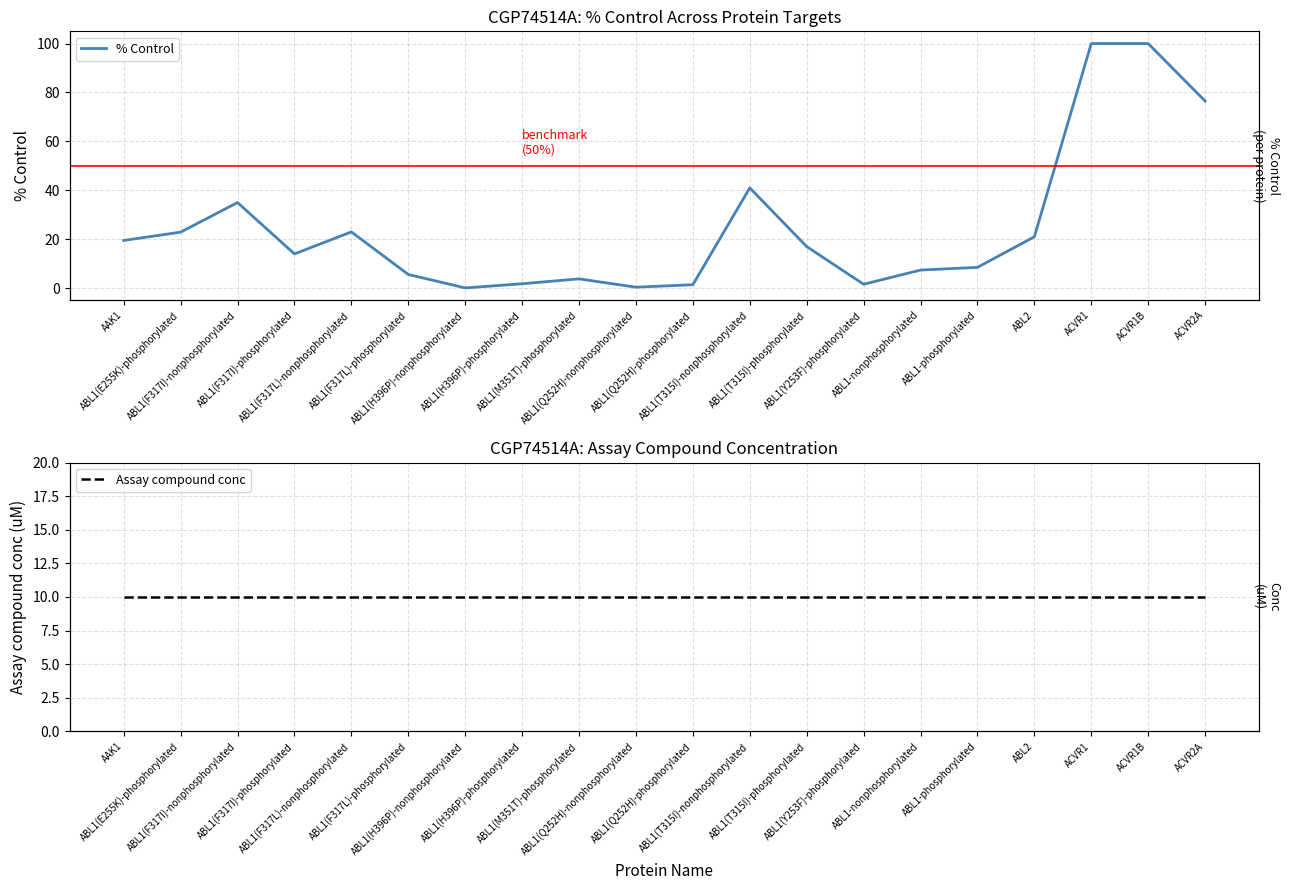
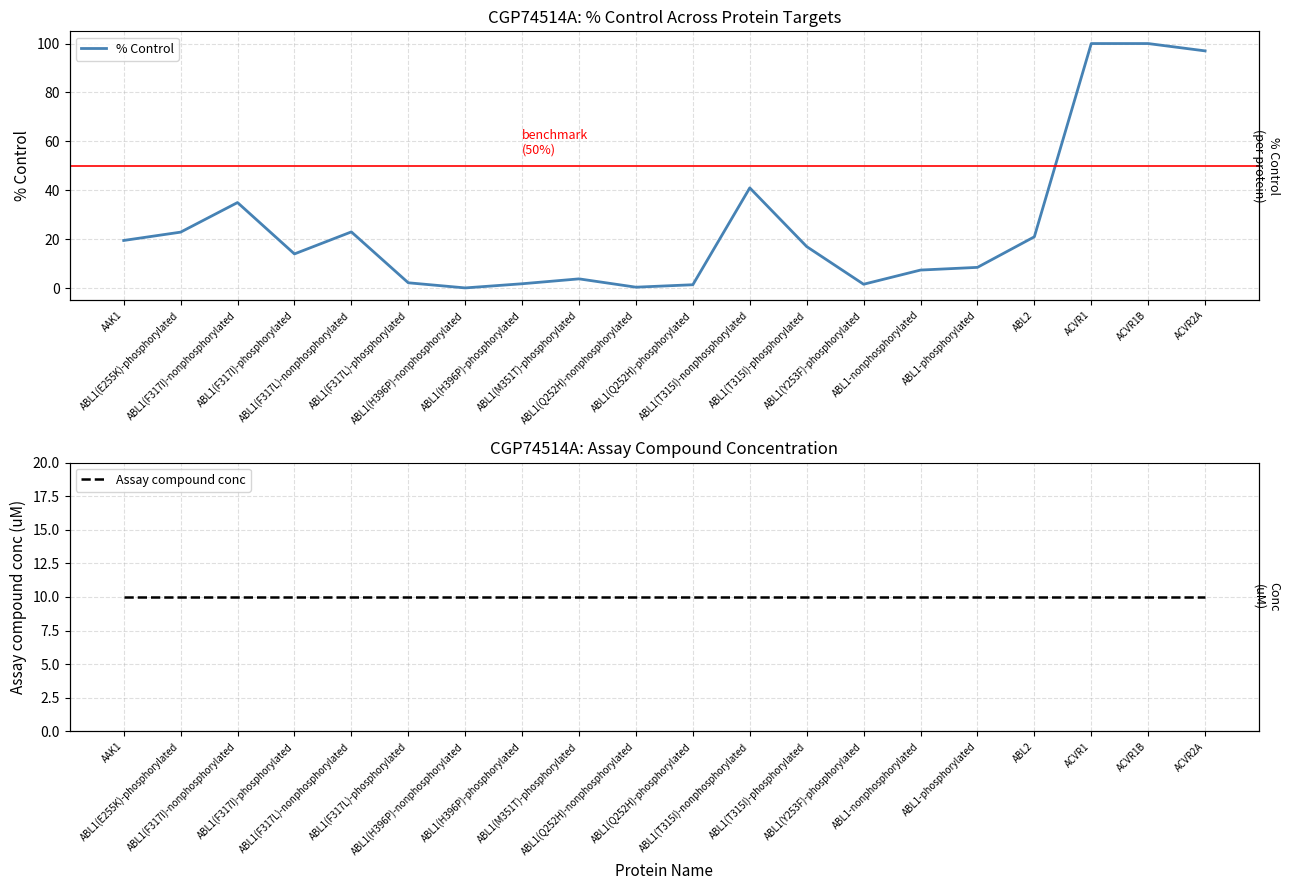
  {
    "CGP74514A: % Control Across Protein Targets": {
      "AAK1": 20,
      "ABL1(E255K)-phosphorylated": 23,
      "ABL1(F317I)-nonphosphorylated": 35,
      "ABL1(F317I)-phosphorylated": 14,
      "ABL1(F317L)-nonphosphorylated": 23,
-     "ABL1(F317L)-phosphorylated": 6,
+     "ABL1(F317L)-phosphorylated": 2,
      "ABL1(H396P)-nonphosphorylated": 0,
      "ABL1(H396P)-phosphorylated": 2,
      "ABL1(M351T)-phosphorylated": 4,
      "ABL1(Q252H)-nonphosphorylated": 0,
      "ABL1(Q252H)-phosphorylated": 1,
      "ABL1(T315I)-nonphosphorylated": 41,
      "ABL1(T315I)-phosphorylated": 17,
      "ABL1(Y253F)-phosphorylated": 2,
      "ABL1-nonphosphorylated": 7,
      "ABL1-phosphorylated": 9,
      "ABL2": 21,
      "ACVR1": 100,
      "ACVR1B": 100,
-     "ACVR2A": 77
+     "ACVR2A": 97
    },
    "CGP74514A: Assay Compound Concentration": {
      "AAK1": 10.0,
      "ABL1(E255K)-phosphorylated": 10.0,
      "ABL1(F317I)-nonphosphorylated": 10.0,
      "ABL1(F317I)-phosphorylated": 10.0,
      "ABL1(F317L)-nonphosphorylated": 10.0,
      "ABL1(F317L)-phosphorylated": 10.0,
      "ABL1(H396P)-nonphosphorylated": 10.0,
      "ABL1(H396P)-phosphorylated": 10.0,
      "ABL1(M351T)-phosphorylated": 10.0,
      "ABL1(Q252H)-nonphosphorylated": 10.0,
      "ABL1(Q252H)-phosphorylated": 10.0,
      "ABL1(T315I)-nonphosphorylated": 10.0,
      "ABL1(T315I)-phosphorylated": 10.0,
      "ABL1(Y253F)-phosphorylated": 10.0,
      "ABL1-nonphosphorylated": 10.0,
      "ABL1-phosphorylated": 10.0,
      "ABL2": 10.0,
      "ACVR1": 10.0,
      "ACVR1B": 10.0,
      "ACVR2A": 10.0
    }
  }
